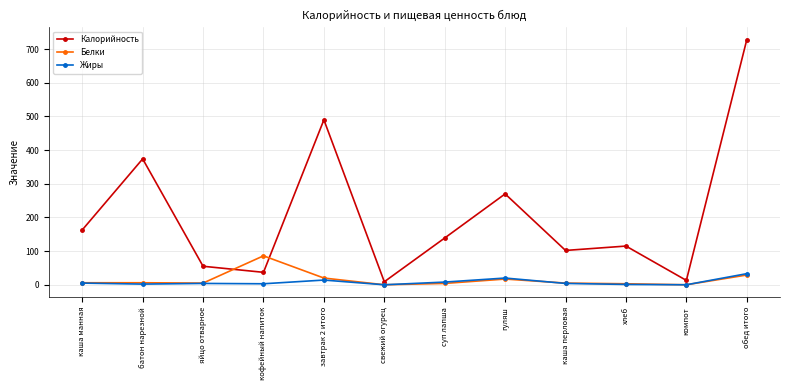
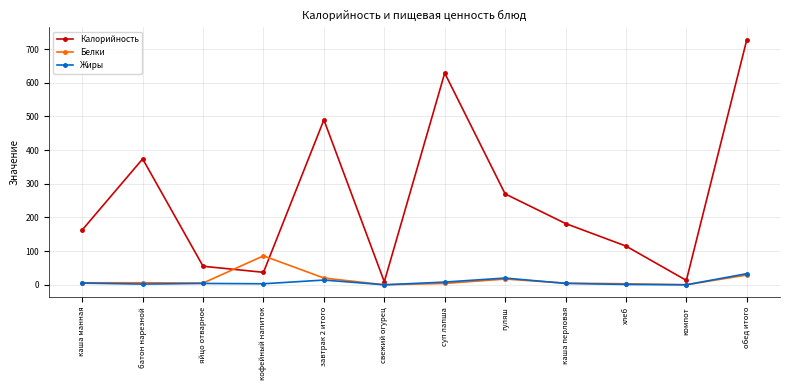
  {
    "Калорийность": {
      "каша манная": 160,
      "батон нарезной": 370,
      "яйцо отварное": 60,
      "кофейный напиток": 40,
      "завтрак 2 итого": 490,
      "свежий огурец": 10,
-     "суп лапша": 140,
+     "суп лапша": 630,
      "гуляш": 270,
-     "каша перловая": 100,
+     "каша перловая": 180,
      "хлеб": 120,
      "компот": 10,
      "обед итого": 730
    },
    "Белки": {
      "кофейный напиток": 90
    },
    "Жиры": {
      "кофейный напиток": 0
    }
  }
